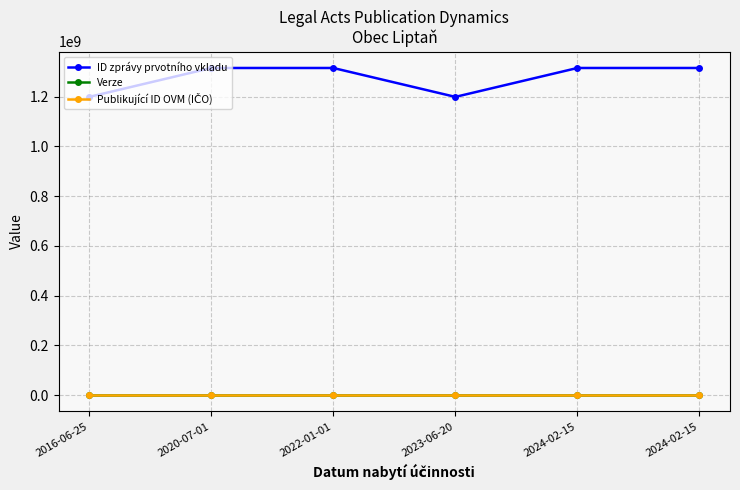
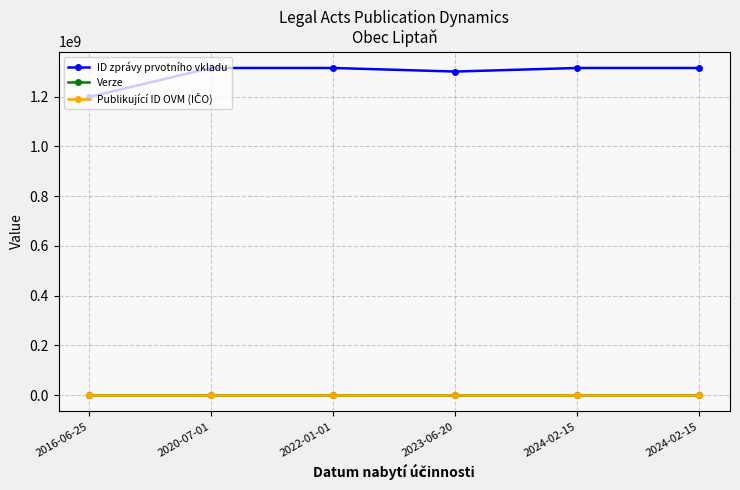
  {
    "ID zprávy prvotního vkladu": {
      "2022-01-01": 1320000000,
-     "2023-06-20": 1200000000
+     "2023-06-20": 1300000000
    },
    "Publikující ID OVM (IČO)": {
      "2016-06-25": 0,
      "2020-07-01": 0,
      "2022-01-01": 0,
      "2023-06-20": 0
    }
  }
